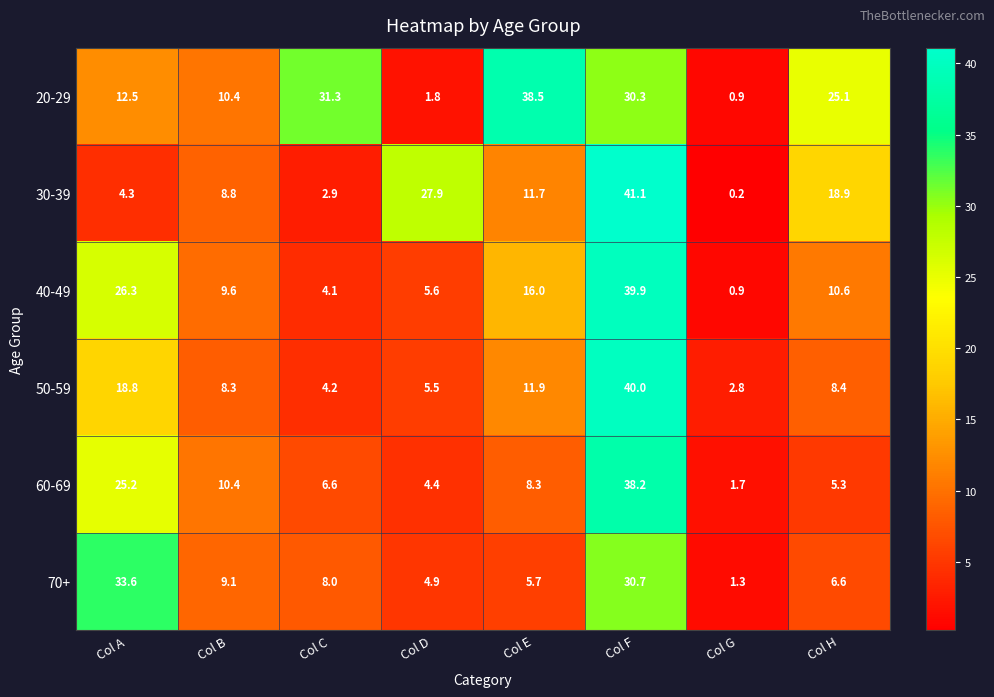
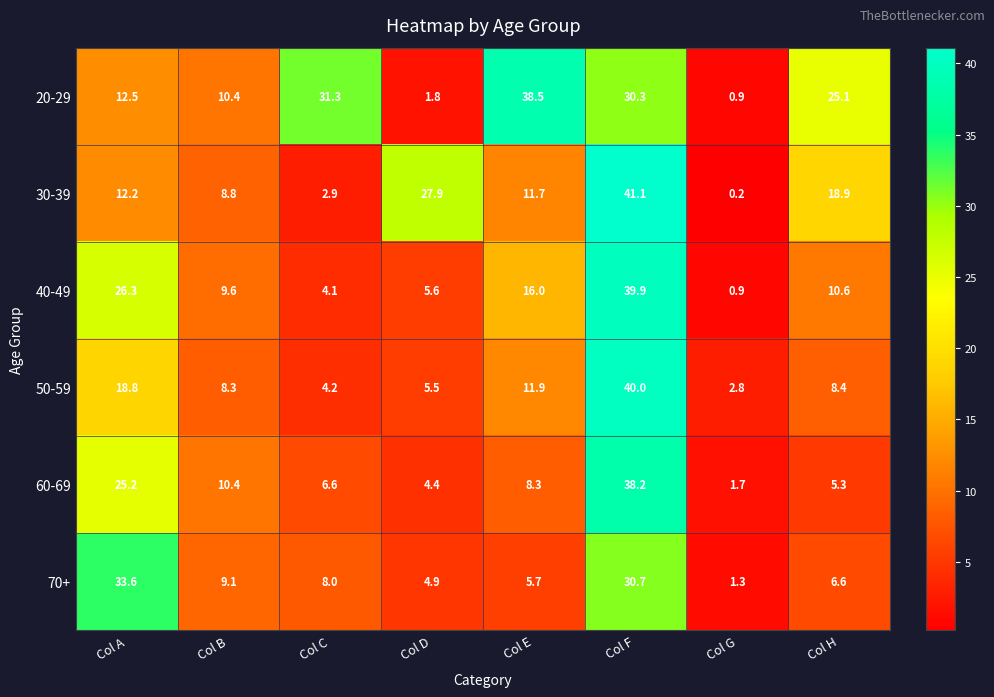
  {
    "20-29": {
      "Col A": 12.5,
      "Col B": 10.4,
      "Col C": 31.3,
      "Col D": 1.8,
      "Col E": 38.5,
      "Col F": 30.3,
      "Col G": 0.9,
      "Col H": 25.1
    },
    "30-39": {
-     "Col A": 4.3,
+     "Col A": 12.2,
      "Col B": 8.8,
      "Col C": 2.9,
      "Col D": 27.9,
      "Col E": 11.7,
      "Col F": 41.1,
      "Col G": 0.2,
      "Col H": 18.9
    },
    "40-49": {
      "Col A": 26.3,
      "Col B": 9.6,
      "Col C": 4.1,
      "Col D": 5.6,
      "Col E": 16.0,
      "Col F": 39.9,
      "Col G": 0.9,
      "Col H": 10.6
    },
    "50-59": {
      "Col A": 18.8,
      "Col B": 8.3,
      "Col C": 4.2,
      "Col D": 5.5,
      "Col E": 11.9,
      "Col F": 40.0,
      "Col G": 2.8,
      "Col H": 8.4
    },
    "60-69": {
      "Col A": 25.2,
      "Col B": 10.4,
      "Col C": 6.6,
      "Col D": 4.4,
      "Col E": 8.3,
      "Col F": 38.2,
      "Col G": 1.7,
      "Col H": 5.3
    },
    "70+": {
      "Col A": 33.6,
      "Col B": 9.1,
      "Col C": 8.0,
      "Col D": 4.9,
      "Col E": 5.7,
      "Col F": 30.7,
      "Col G": 1.3,
      "Col H": 6.6
    }
  }
